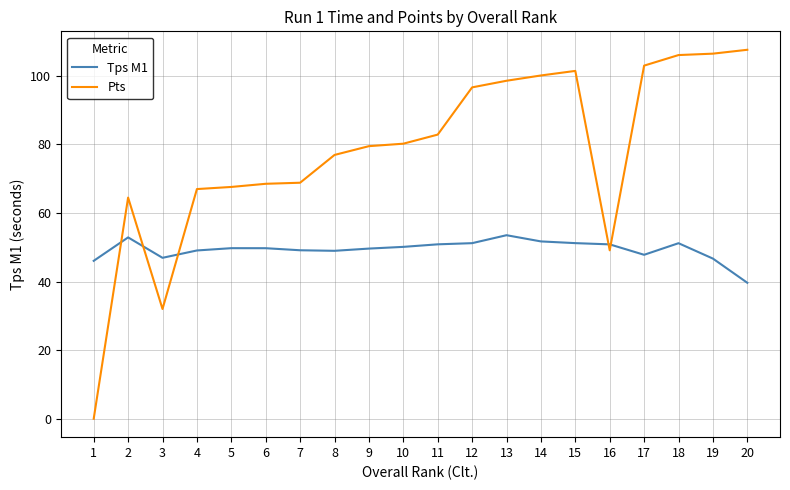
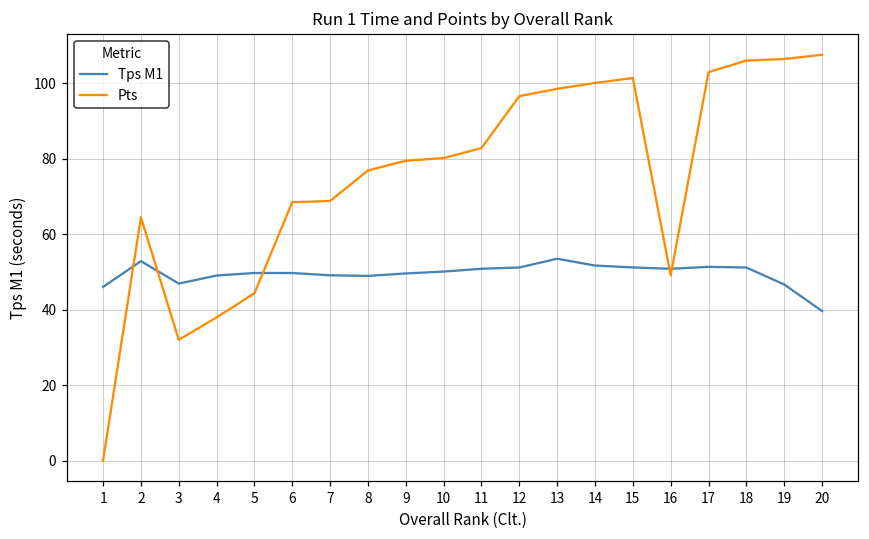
  {
    "Tps M1": {
      "1": 46,
      "2": 53,
      "3": 47,
      "4": 49,
      "5": 50,
      "6": 50,
      "7": 49,
      "8": 49,
      "9": 50,
      "10": 50,
      "11": 51,
      "12": 51,
      "13": 54,
      "14": 52,
      "15": 51,
      "16": 51,
-     "17": 48,
+     "17": 51,
      "18": 51,
      "19": 47,
      "20": 40
    },
    "Pts": {
      "1": 0,
      "2": 64,
      "3": 32,
-     "4": 67,
-     "5": 68,
+     "4": 38,
+     "5": 44,
      "6": 68,
      "7": 69,
      "8": 77,
      "9": 79,
      "10": 80,
      "11": 83,
      "12": 97,
      "13": 99,
      "14": 100,
      "15": 101,
      "16": 49,
      "17": 103,
      "18": 106,
      "19": 106,
      "20": 108
    }
  }
